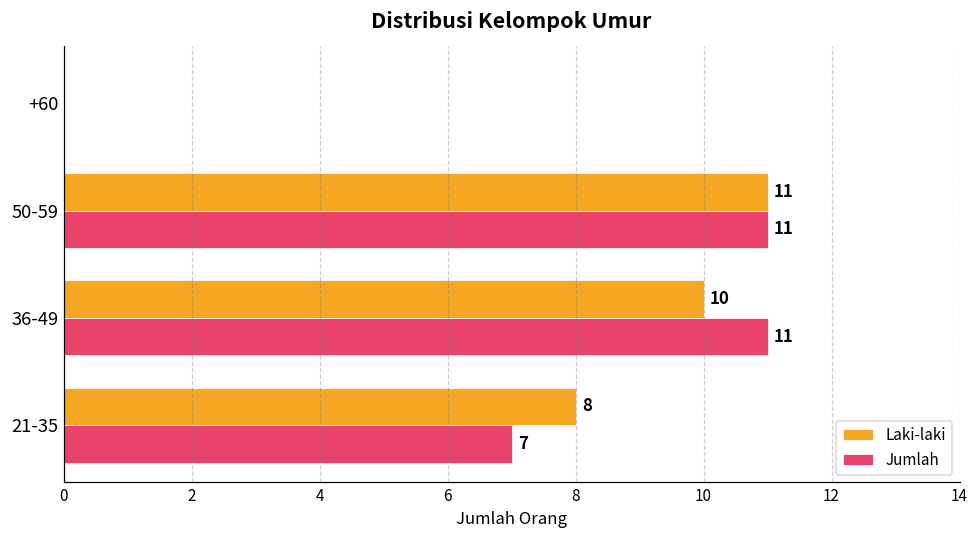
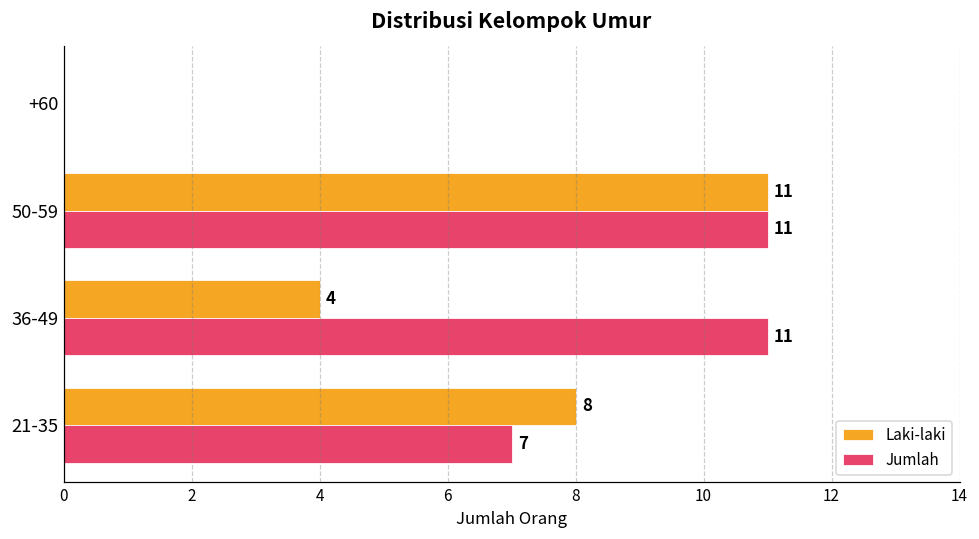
  {
    "Laki-laki": {
      "50-59": 11,
-     "36-49": 10,
+     "36-49": 4,
      "21-35": 8
    },
    "Jumlah": {
      "50-59": 11,
      "36-49": 11,
      "21-35": 7
    }
  }
